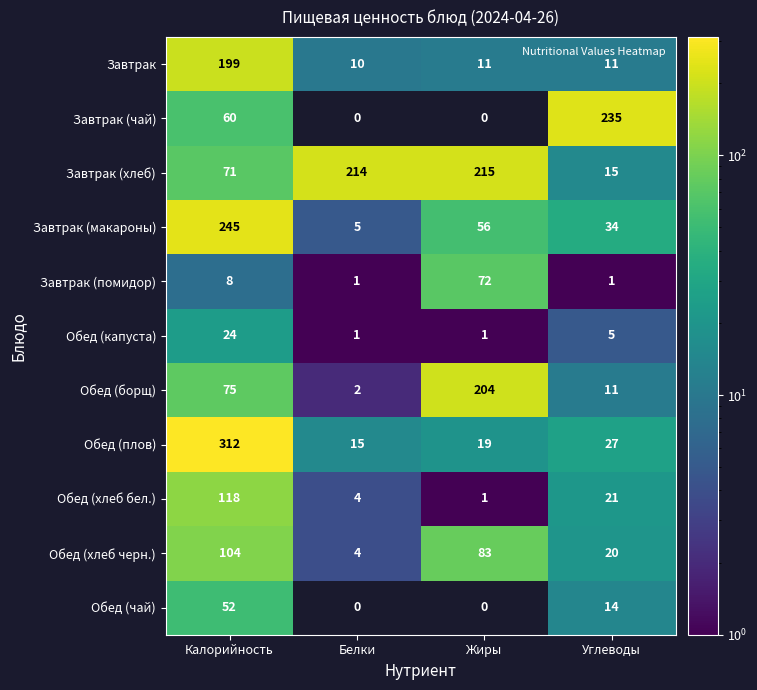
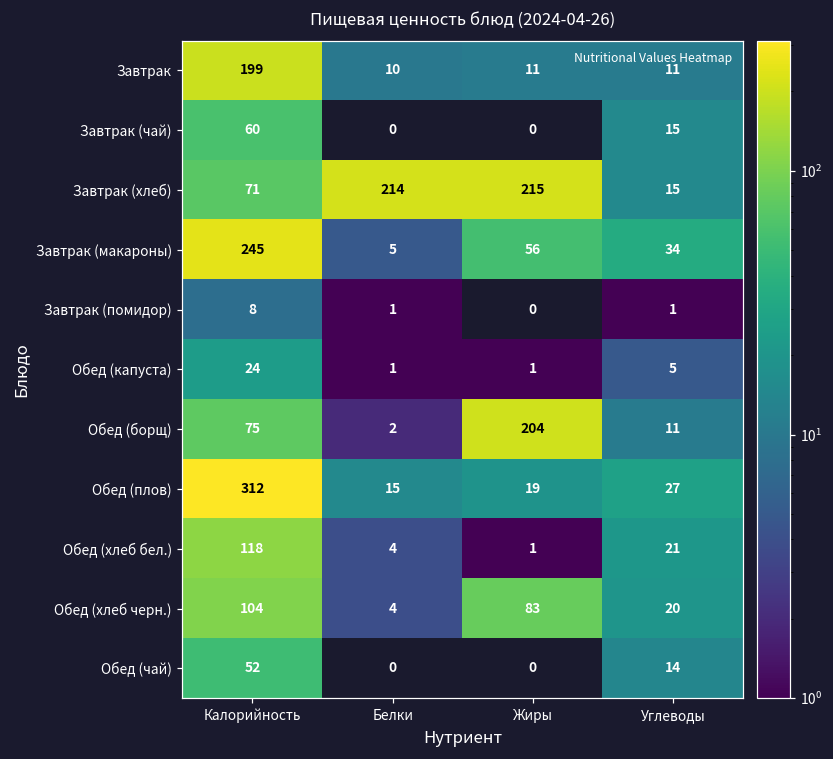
  {
    "Завтрак": {
      "Калорийность": 199,
      "Белки": 10
    },
    "Завтрак (чай)": {
      "Калорийность": 60,
      "Белки": 0,
      "Жиры": 0,
-     "Углеводы": 235
+     "Углеводы": 15
    },
    "Завтрак (хлеб)": {
      "Калорийность": 71,
      "Белки": 214,
      "Жиры": 215,
      "Углеводы": 15
    },
    "Завтрак (макароны)": {
      "Калорийность": 245,
      "Белки": 5,
      "Жиры": 56,
      "Углеводы": 34
    },
    "Завтрак (помидор)": {
      "Калорийность": 8,
      "Белки": 1,
-     "Жиры": 72,
+     "Жиры": 0,
      "Углеводы": 1
    },
    "Обед (капуста)": {
      "Калорийность": 24,
      "Белки": 1,
      "Жиры": 1,
      "Углеводы": 5
    },
    "Обед (борщ)": {
      "Калорийность": 75,
      "Белки": 2,
      "Жиры": 204,
      "Углеводы": 11
    },
    "Обед (плов)": {
      "Калорийность": 312,
      "Белки": 15,
      "Жиры": 19,
      "Углеводы": 27
    },
    "Обед (хлеб бел.)": {
      "Калорийность": 118,
      "Белки": 4,
      "Жиры": 1,
      "Углеводы": 21
    },
    "Обед (хлеб черн.)": {
      "Калорийность": 104,
      "Белки": 4,
      "Жиры": 83,
      "Углеводы": 20
    },
    "Обед (чай)": {
      "Калорийность": 52,
      "Белки": 0,
      "Жиры": 0,
      "Углеводы": 14
    }
  }
